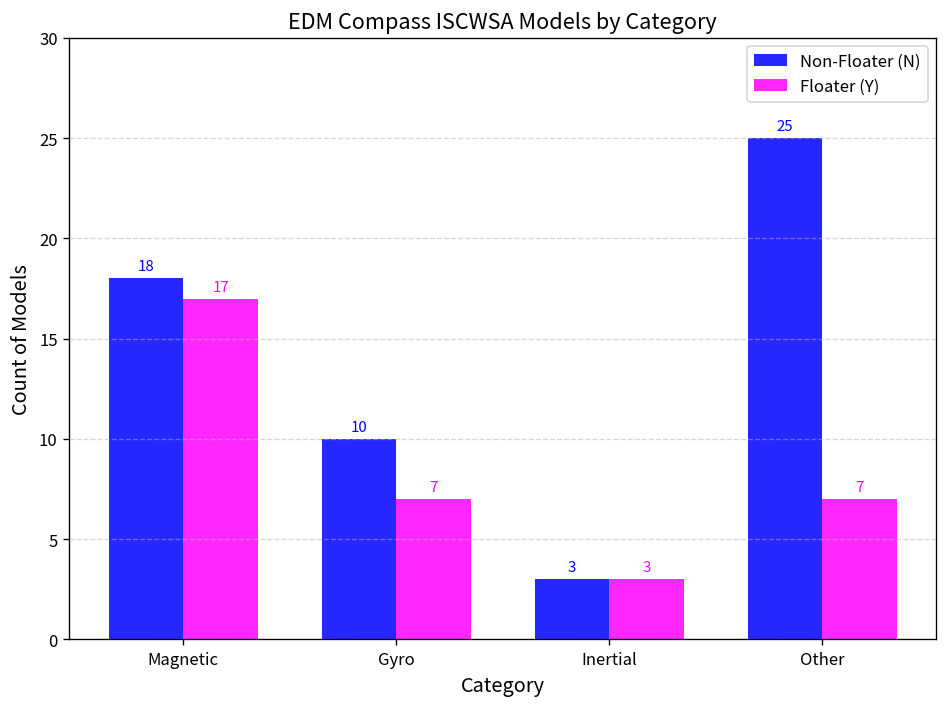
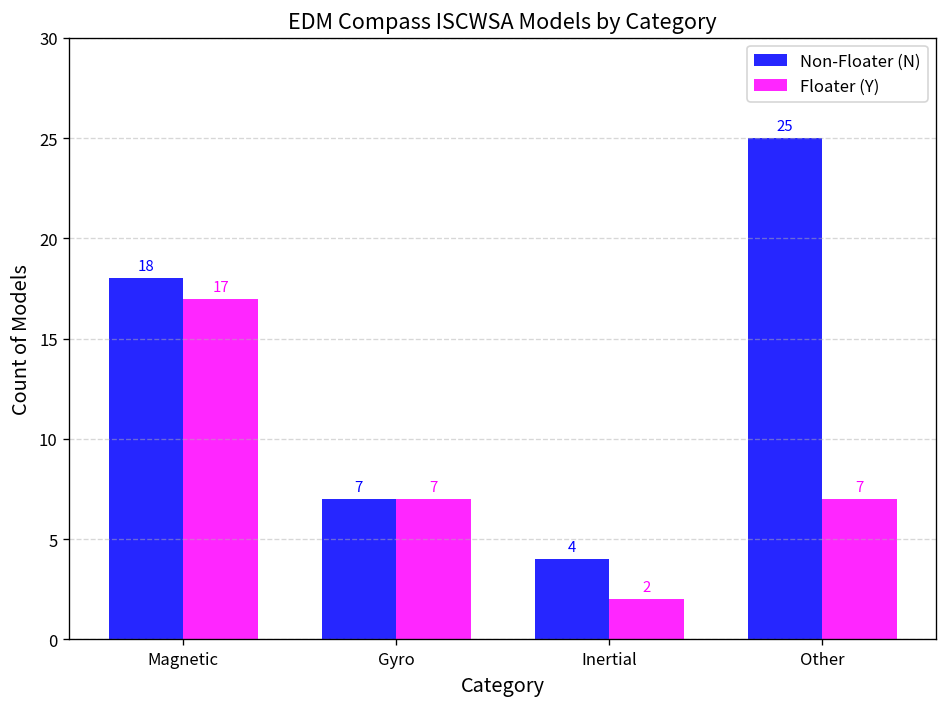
  {
    "Non-Floater (N)": {
      "Magnetic": 18,
-     "Gyro": 10,
-     "Inertial": 3,
+     "Gyro": 7,
+     "Inertial": 4,
      "Other": 25
    },
    "Floater (Y)": {
      "Magnetic": 17,
      "Gyro": 7,
-     "Inertial": 3,
+     "Inertial": 2,
      "Other": 7
    }
  }
